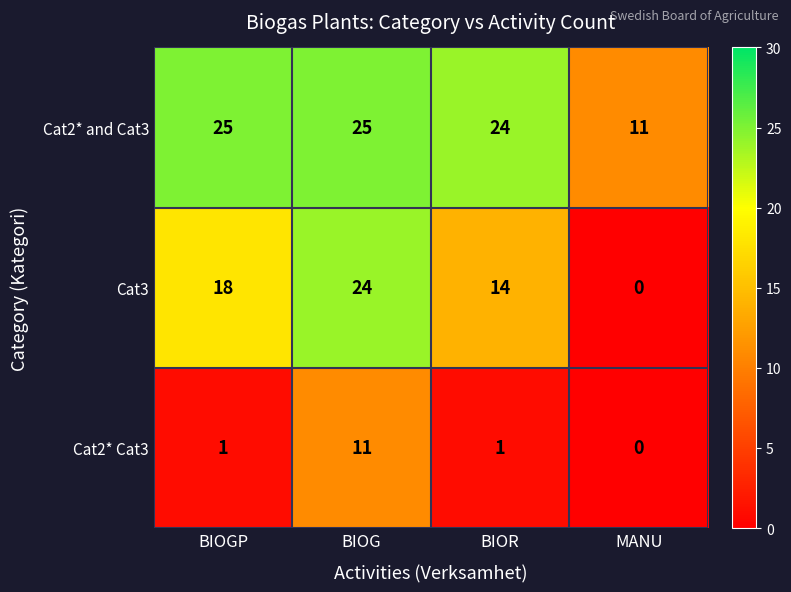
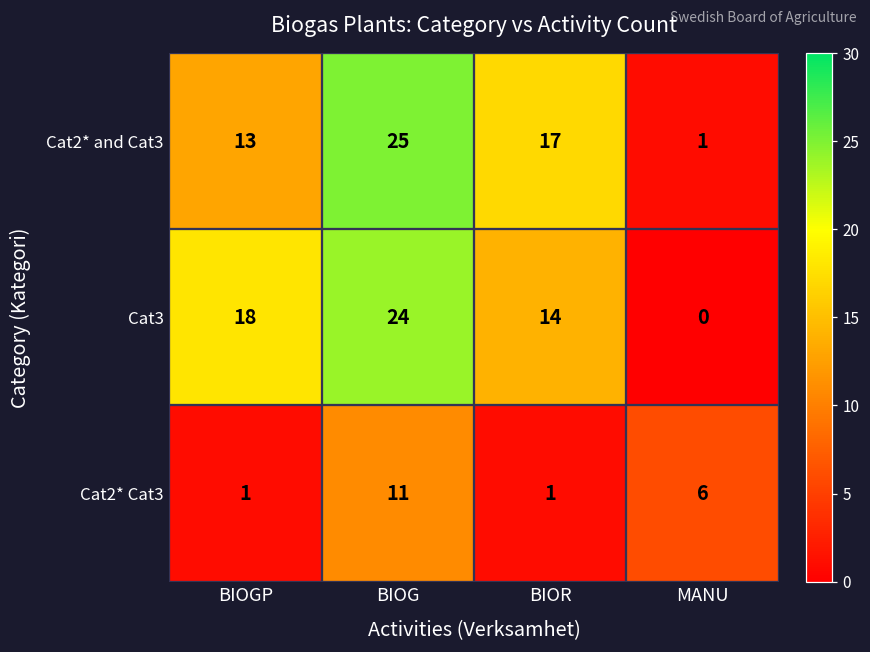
  {
    "Cat2* and Cat3": {
-     "BIOGP": 25,
+     "BIOGP": 13,
      "BIOG": 25,
-     "BIOR": 24,
-     "MANU": 11
+     "BIOR": 17,
+     "MANU": 1
    },
    "Cat3": {
      "BIOGP": 18,
      "BIOG": 24,
      "BIOR": 14,
      "MANU": 0
    },
    "Cat2* Cat3": {
      "BIOGP": 1,
      "BIOG": 11,
      "BIOR": 1,
-     "MANU": 0
+     "MANU": 6
    }
  }
